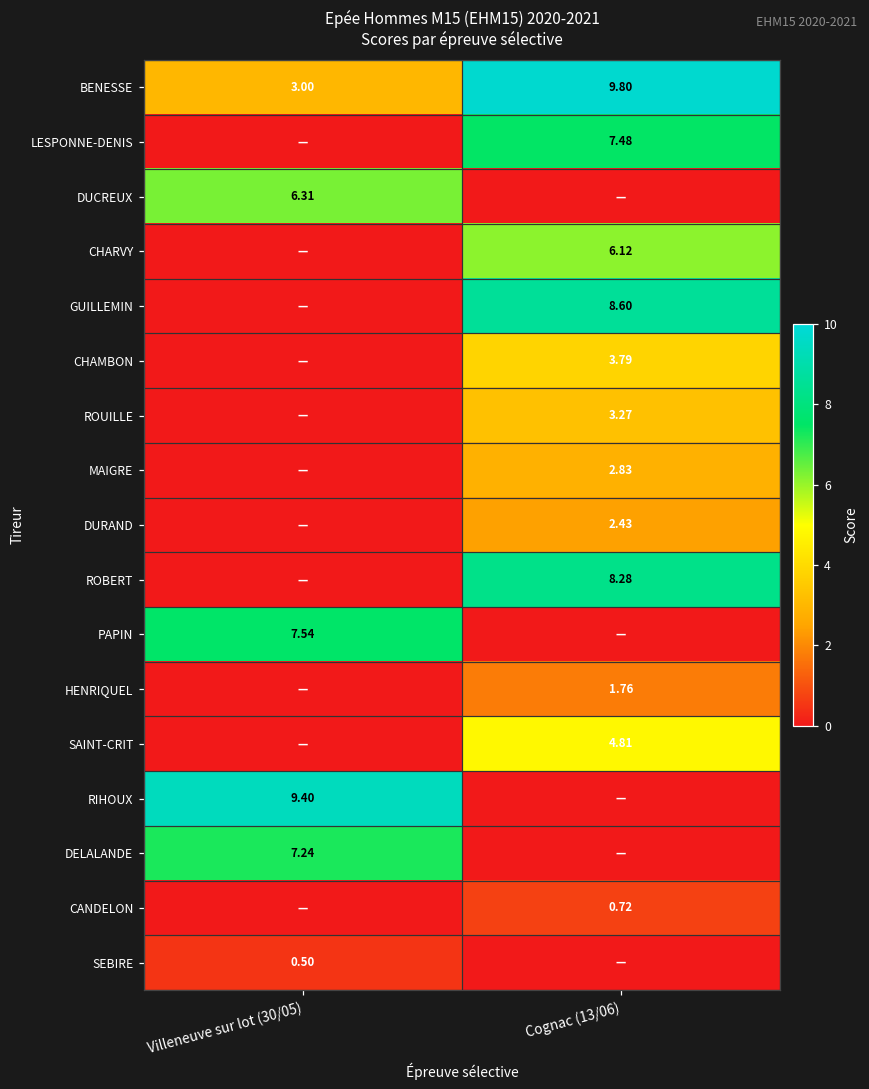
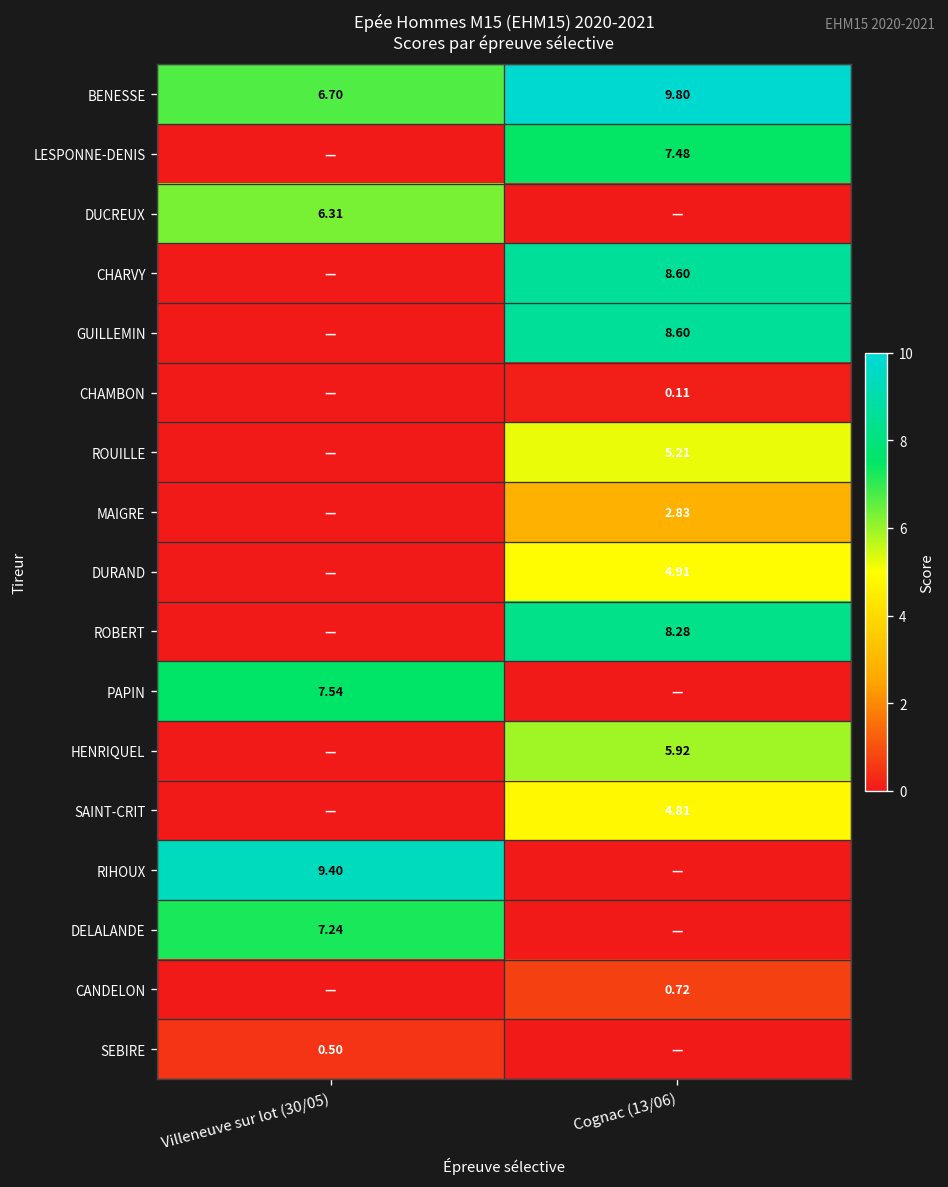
  {
    "BENESSE": {
-     "Villeneuve sur lot (30/05)": 3.00,
+     "Villeneuve sur lot (30/05)": 6.70,
      "Cognac (13/06)": 9.80
    },
    "LESPONNE-DENIS": {
      "Cognac (13/06)": 7.48
    },
    "DUCREUX": {
      "Villeneuve sur lot (30/05)": 6.31
    },
    "CHARVY": {
-     "Cognac (13/06)": 6.12
+     "Cognac (13/06)": 8.60
    },
    "GUILLEMIN": {
      "Cognac (13/06)": 8.60
    },
    "CHAMBON": {
-     "Cognac (13/06)": 3.79
+     "Cognac (13/06)": 0.11
    },
    "ROUILLE": {
-     "Cognac (13/06)": 3.27
+     "Cognac (13/06)": 5.21
    },
    "MAIGRE": {
      "Cognac (13/06)": 2.83
    },
    "DURAND": {
-     "Cognac (13/06)": 2.43
+     "Cognac (13/06)": 4.91
    },
    "ROBERT": {
      "Cognac (13/06)": 8.28
    },
    "PAPIN": {
      "Villeneuve sur lot (30/05)": 7.54
    },
    "HENRIQUEL": {
-     "Cognac (13/06)": 1.76
+     "Cognac (13/06)": 5.92
    },
    "SAINT-CRIT": {
      "Cognac (13/06)": 4.81
    },
    "RIHOUX": {
      "Villeneuve sur lot (30/05)": 9.40
    },
    "DELALANDE": {
      "Villeneuve sur lot (30/05)": 7.24
    },
    "CANDELON": {
      "Cognac (13/06)": 0.72
    },
    "SEBIRE": {
      "Villeneuve sur lot (30/05)": 0.50
    }
  }
